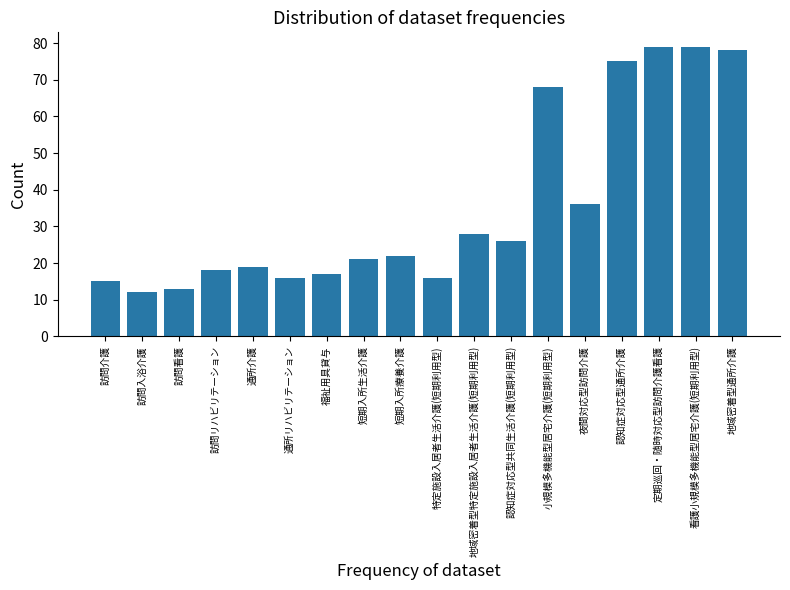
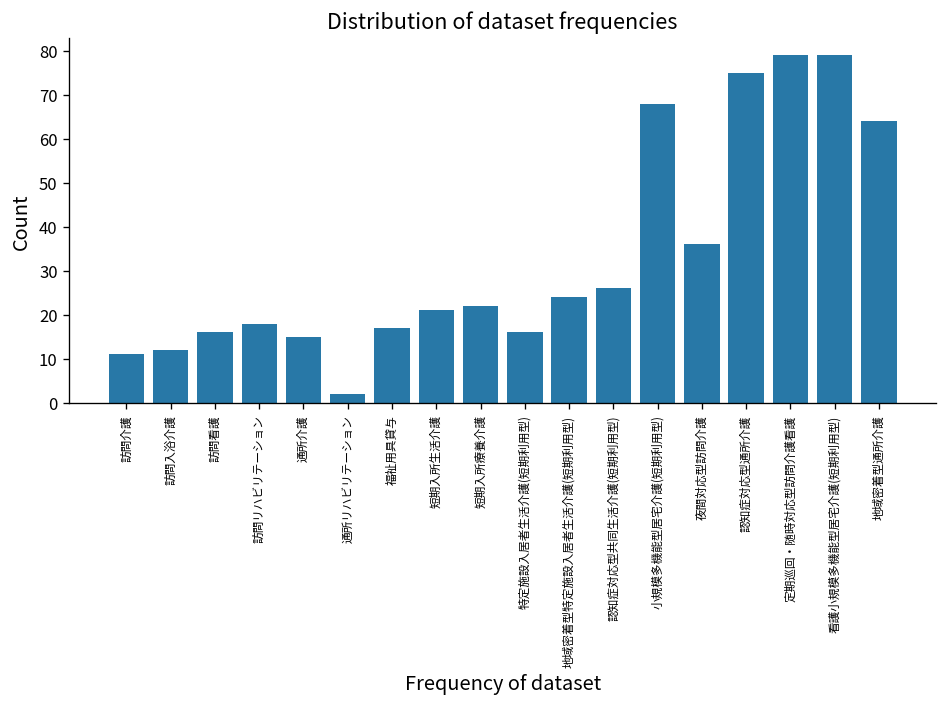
  {
-   "訪問介護": 15,
+   "訪問介護": 11,
    "訪問入浴介護": 12,
-   "訪問看護": 13,
+   "訪問看護": 16,
    "訪問リハビリテーション": 18,
-   "通所介護": 19,
-   "通所リハビリテーション": 16,
+   "通所介護": 15,
+   "通所リハビリテーション": 2,
    "福祉用具貸与": 17,
    "短期入所生活介護": 21,
    "短期入所療養介護": 22,
    "特定施設入居者生活介護(短期利用型)": 16,
-   "地域密着型特定施設入居者生活介護(短期利用型)": 28,
+   "地域密着型特定施設入居者生活介護(短期利用型)": 24,
    "認知症対応型共同生活介護(短期利用型)": 26,
    "小規模多機能型居宅介護(短期利用型)": 68,
    "夜間対応型訪問介護": 36,
    "認知症対応型通所介護": 75,
    "定期巡回・随時対応型訪問介護看護": 79,
    "看護小規模多機能型居宅介護(短期利用型)": 79,
-   "地域密着型通所介護": 78
+   "地域密着型通所介護": 64
  }
